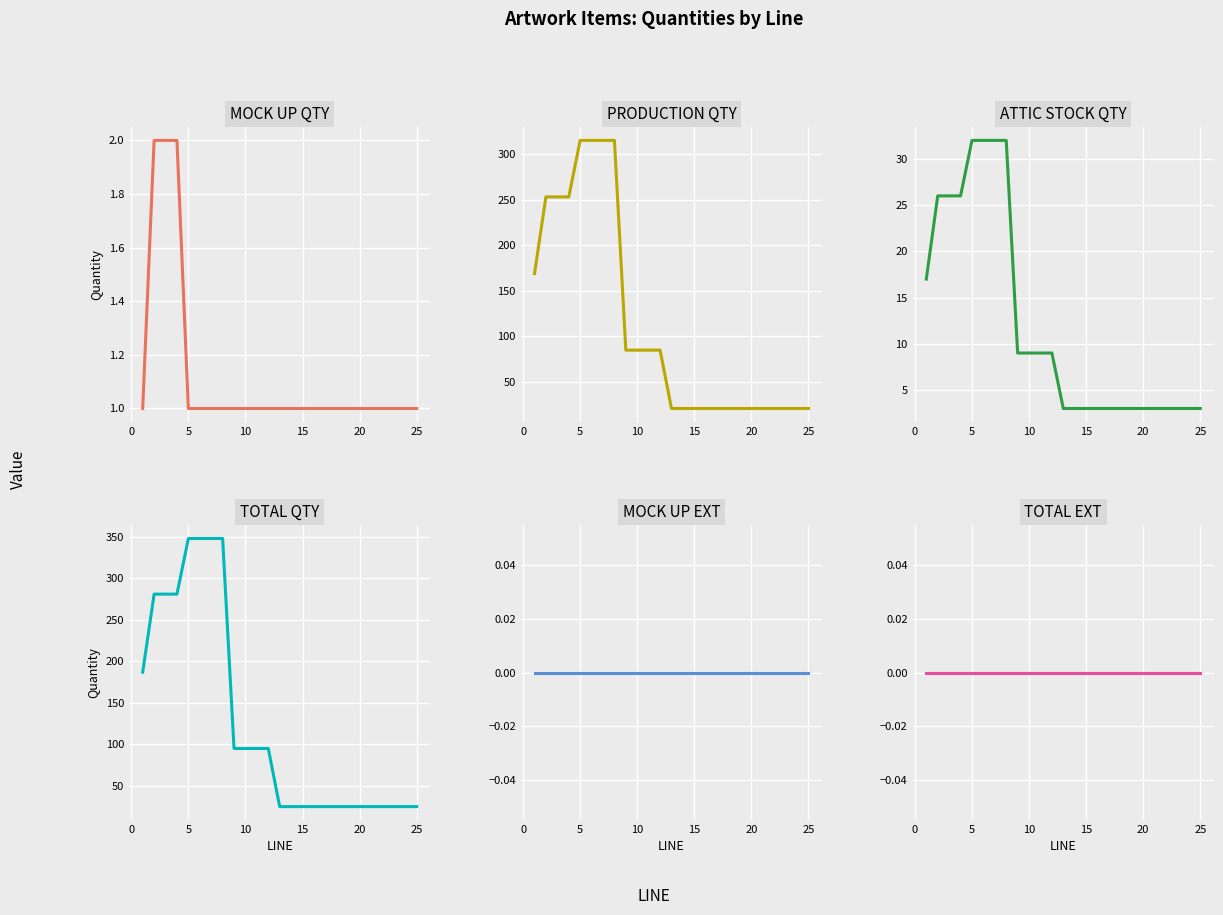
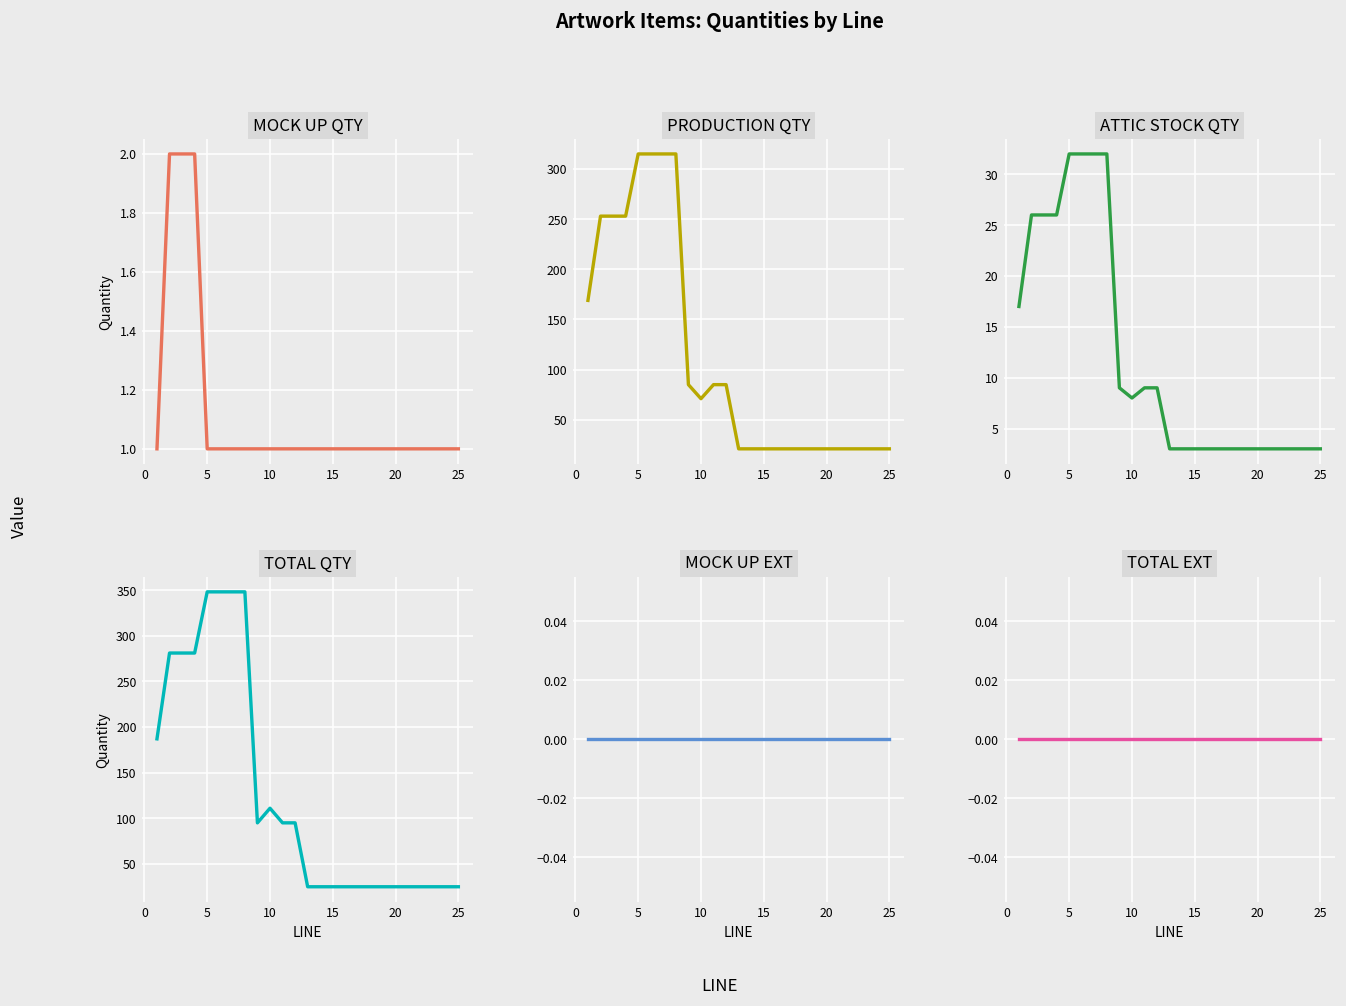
  {
    "MOCK UP QTY": {
      "5": 1.00,
      "10": 1.00,
      "15": 1.00,
      "20": 1.00,
      "25": 1.00
    },
    "PRODUCTION QTY": {
      "5": 320,
-     "10": 90,
+     "10": 70,
      "15": 20,
      "20": 20,
      "25": 20
    },
    "ATTIC STOCK QTY": {
      "5": 32,
-     "10": 9,
+     "10": 8,
      "15": 3,
      "20": 3,
      "25": 3
    },
    "TOTAL QTY": {
      "5": 350,
-     "10": 100,
+     "10": 110,
      "15": 30,
      "20": 30,
      "25": 30
    },
    "MOCK UP EXT": {
      "5": 0.000,
      "10": 0.000,
      "15": 0.000,
      "20": 0.000,
      "25": 0.000
    },
    "TOTAL EXT": {
      "5": 0.000,
      "10": 0.000,
      "15": 0.000,
      "20": 0.000,
      "25": 0.000
    }
  }
